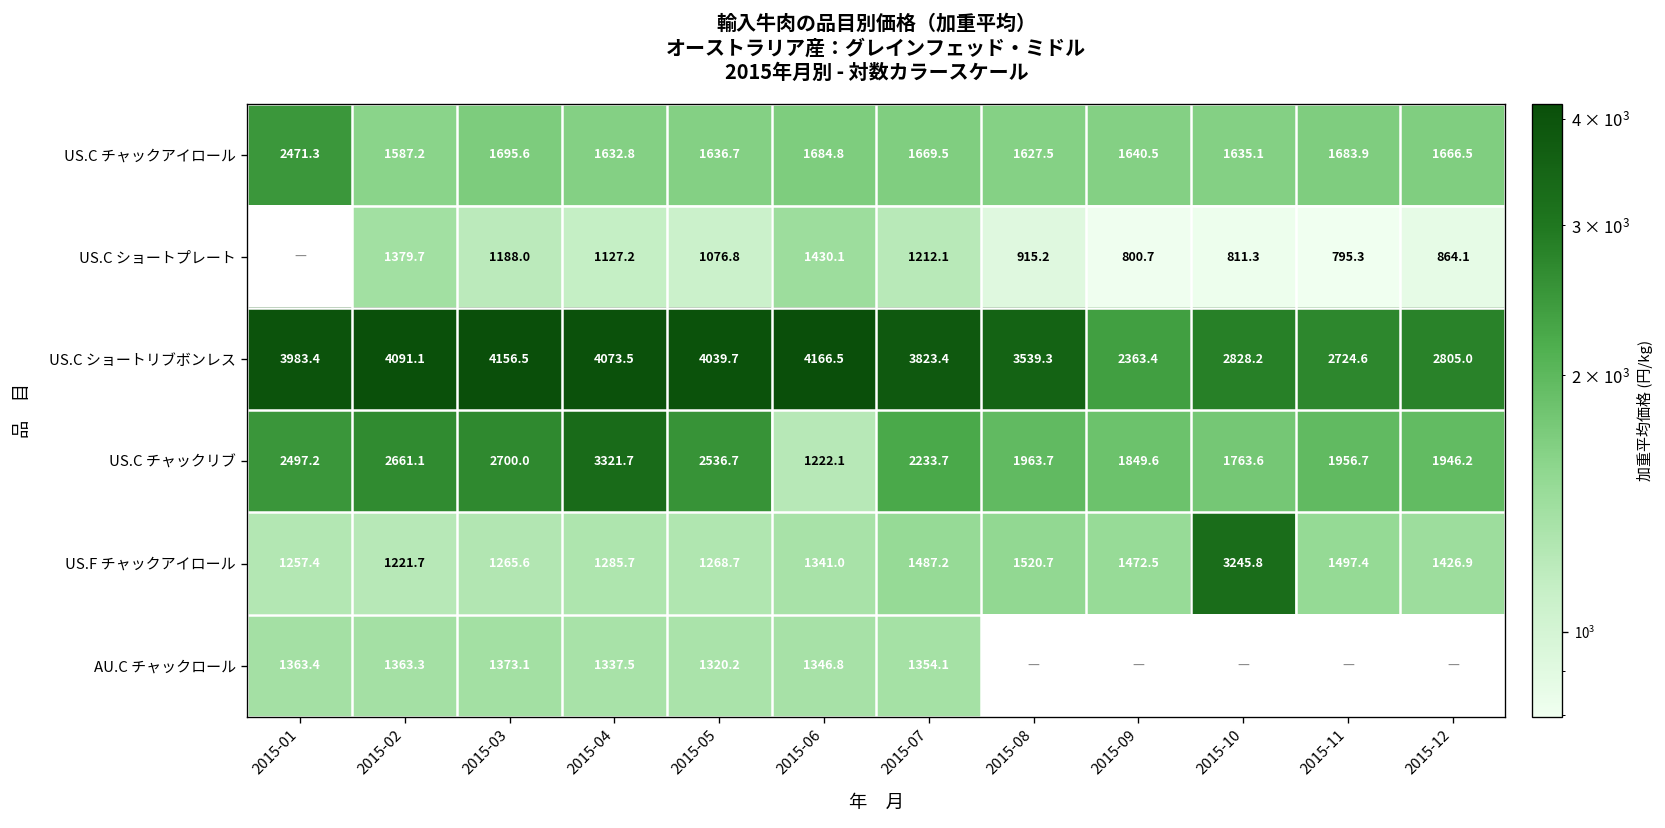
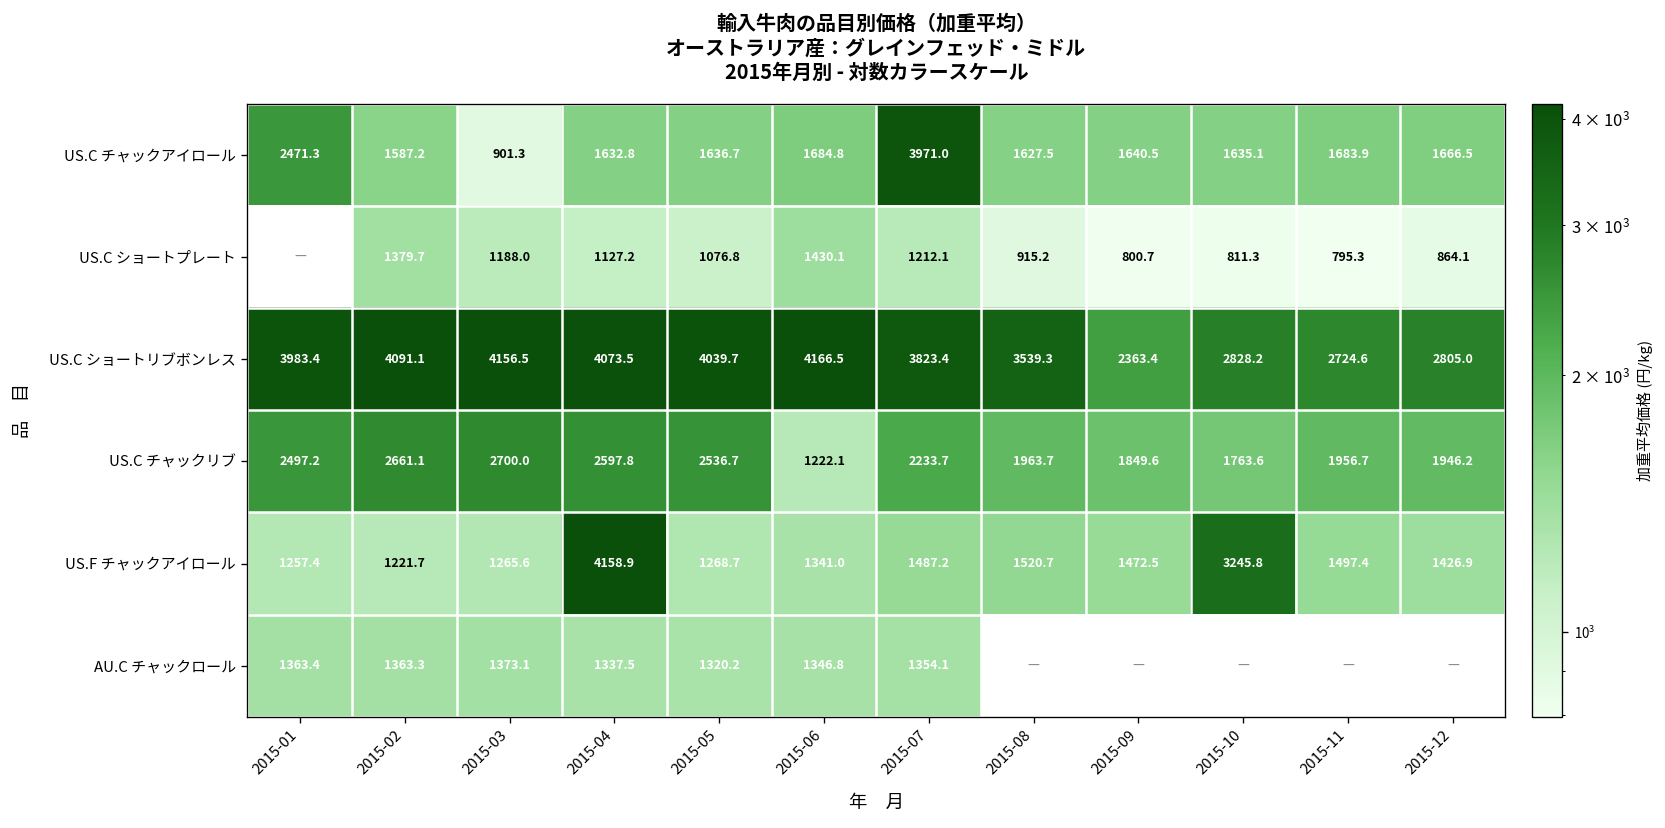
  {
    "US.C チャックアイロール": {
      "2015-01": 2471.3,
      "2015-02": 1587.2,
-     "2015-03": 1695.6,
+     "2015-03": 901.3,
      "2015-04": 1632.8,
      "2015-05": 1636.7,
      "2015-06": 1684.8,
-     "2015-07": 1669.5,
+     "2015-07": 3971.0,
      "2015-08": 1627.5,
      "2015-09": 1640.5,
      "2015-10": 1635.1,
      "2015-11": 1683.9,
      "2015-12": 1666.5
    },
    "US.C ショートプレート": {
      "2015-02": 1379.7,
      "2015-03": 1188.0,
      "2015-04": 1127.2,
      "2015-05": 1076.8,
      "2015-06": 1430.1,
      "2015-07": 1212.1,
      "2015-08": 915.2,
      "2015-09": 800.7,
      "2015-10": 811.3,
      "2015-11": 795.3,
      "2015-12": 864.1
    },
    "US.C ショートリブボンレス": {
      "2015-01": 3983.4,
      "2015-02": 4091.1,
      "2015-03": 4156.5,
      "2015-04": 4073.5,
      "2015-05": 4039.7,
      "2015-06": 4166.5,
      "2015-07": 3823.4,
      "2015-08": 3539.3,
      "2015-09": 2363.4,
      "2015-10": 2828.2,
      "2015-11": 2724.6,
      "2015-12": 2805.0
    },
    "US.C チャックリブ": {
      "2015-01": 2497.2,
      "2015-02": 2661.1,
      "2015-03": 2700.0,
-     "2015-04": 3321.7,
+     "2015-04": 2597.8,
      "2015-05": 2536.7,
      "2015-06": 1222.1,
      "2015-07": 2233.7,
      "2015-08": 1963.7,
      "2015-09": 1849.6,
      "2015-10": 1763.6,
      "2015-11": 1956.7,
      "2015-12": 1946.2
    },
    "US.F チャックアイロール": {
      "2015-01": 1257.4,
      "2015-02": 1221.7,
      "2015-03": 1265.6,
-     "2015-04": 1285.7,
+     "2015-04": 4158.9,
      "2015-05": 1268.7,
      "2015-06": 1341.0,
      "2015-07": 1487.2,
      "2015-08": 1520.7,
      "2015-09": 1472.5,
      "2015-10": 3245.8,
      "2015-11": 1497.4,
      "2015-12": 1426.9
    },
    "AU.C チャックロール": {
      "2015-01": 1363.4,
      "2015-02": 1363.3,
      "2015-03": 1373.1,
      "2015-04": 1337.5,
      "2015-05": 1320.2,
      "2015-06": 1346.8,
      "2015-07": 1354.1
    }
  }
